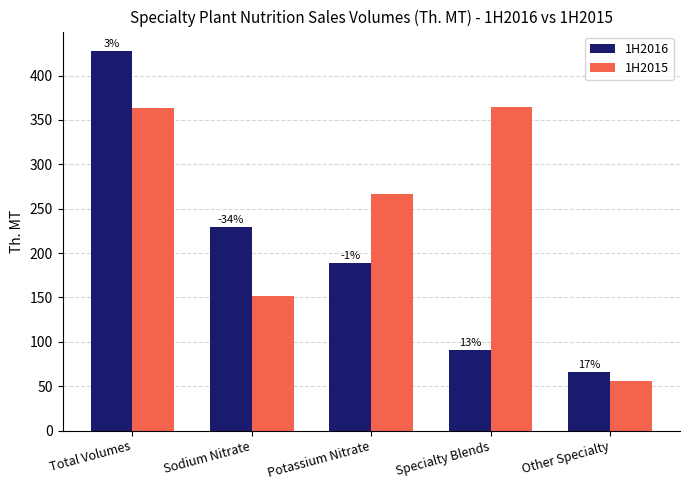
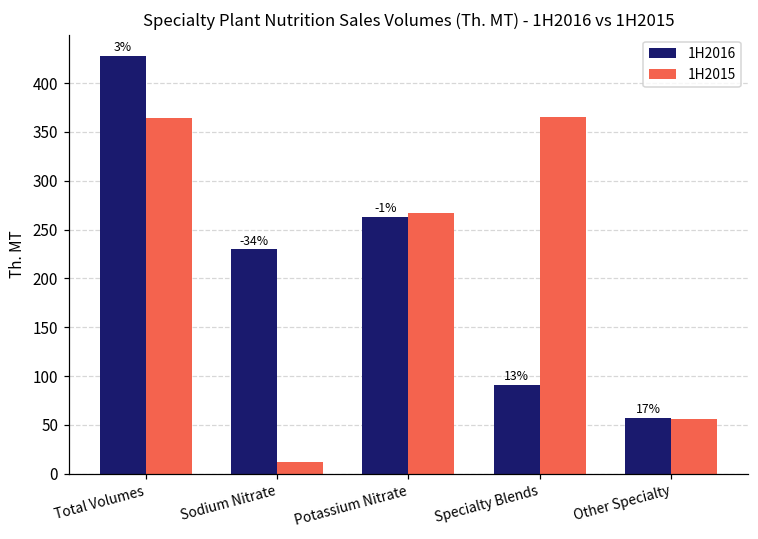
  {
    "1H2016": {
-     "Potassium Nitrate": 190,
-     "Other Specialty": 70
+     "Potassium Nitrate": 260,
+     "Other Specialty": 60
    },
    "1H2015": {
      "Total Volumes": 360,
-     "Sodium Nitrate": 150,
+     "Sodium Nitrate": 10,
      "Potassium Nitrate": 270,
      "Specialty Blends": 370,
      "Other Specialty": 60
    }
  }
